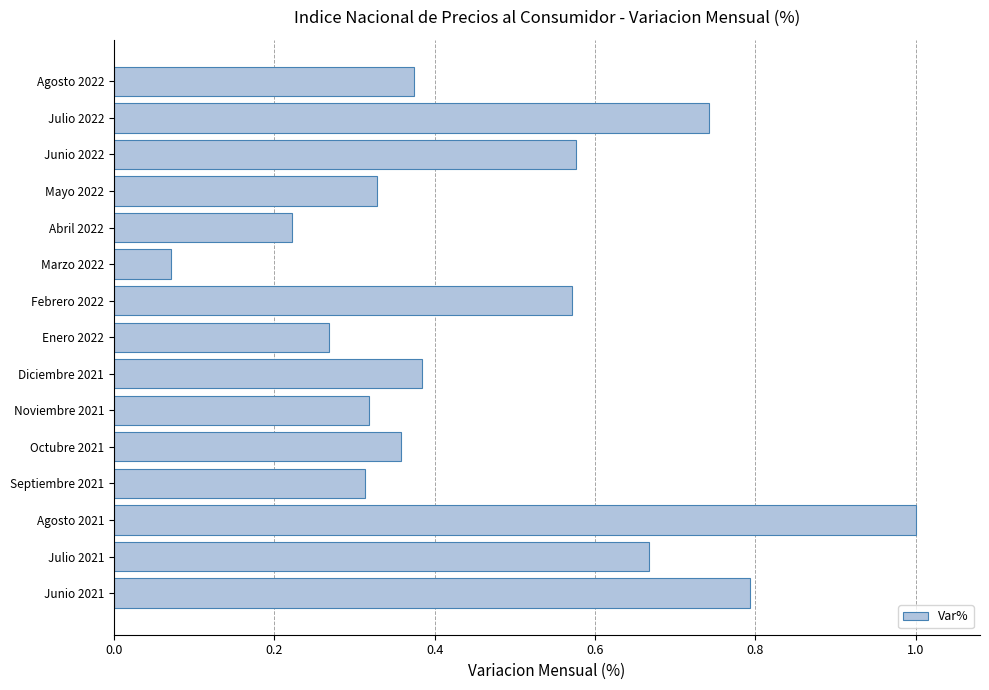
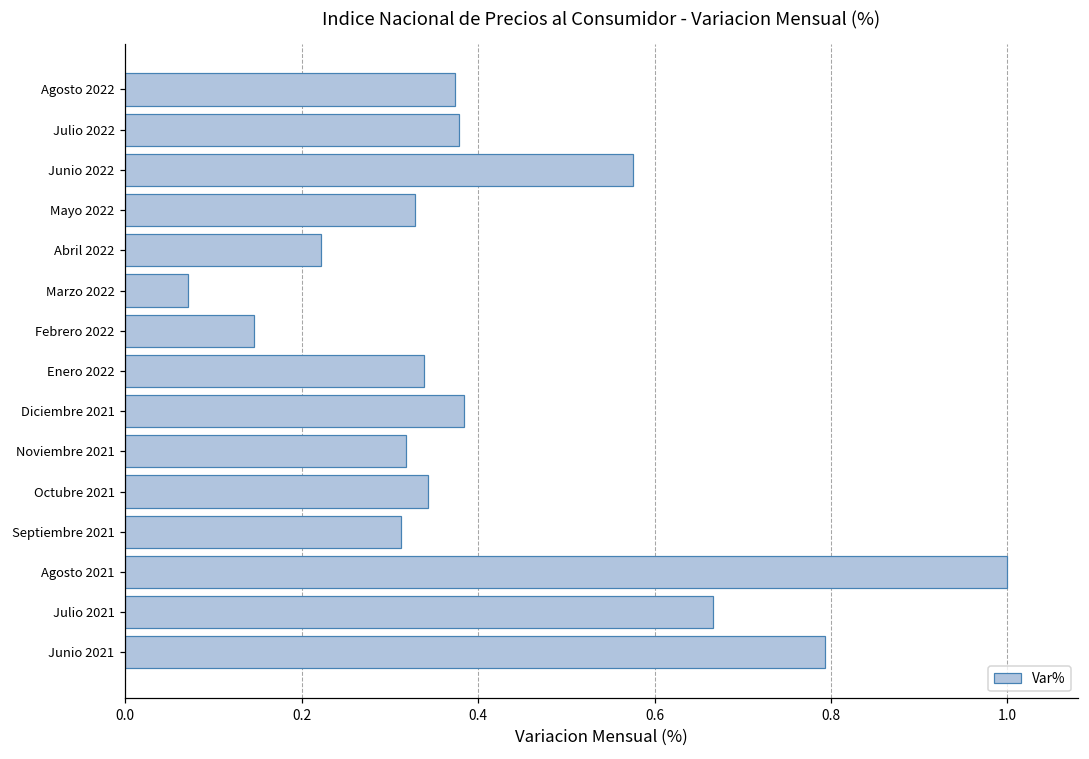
  {
    "Agosto 2022": 0.37,
-   "Julio 2022": 0.74,
+   "Julio 2022": 0.38,
    "Junio 2022": 0.58,
    "Mayo 2022": 0.33,
    "Abril 2022": 0.22,
    "Marzo 2022": 0.07,
-   "Febrero 2022": 0.57,
-   "Enero 2022": 0.27,
+   "Febrero 2022": 0.15,
+   "Enero 2022": 0.34,
    "Diciembre 2021": 0.38,
    "Noviembre 2021": 0.32,
-   "Octubre 2021": 0.36,
+   "Octubre 2021": 0.34,
    "Septiembre 2021": 0.31,
    "Agosto 2021": 1.00,
    "Julio 2021": 0.67,
    "Junio 2021": 0.79
  }
